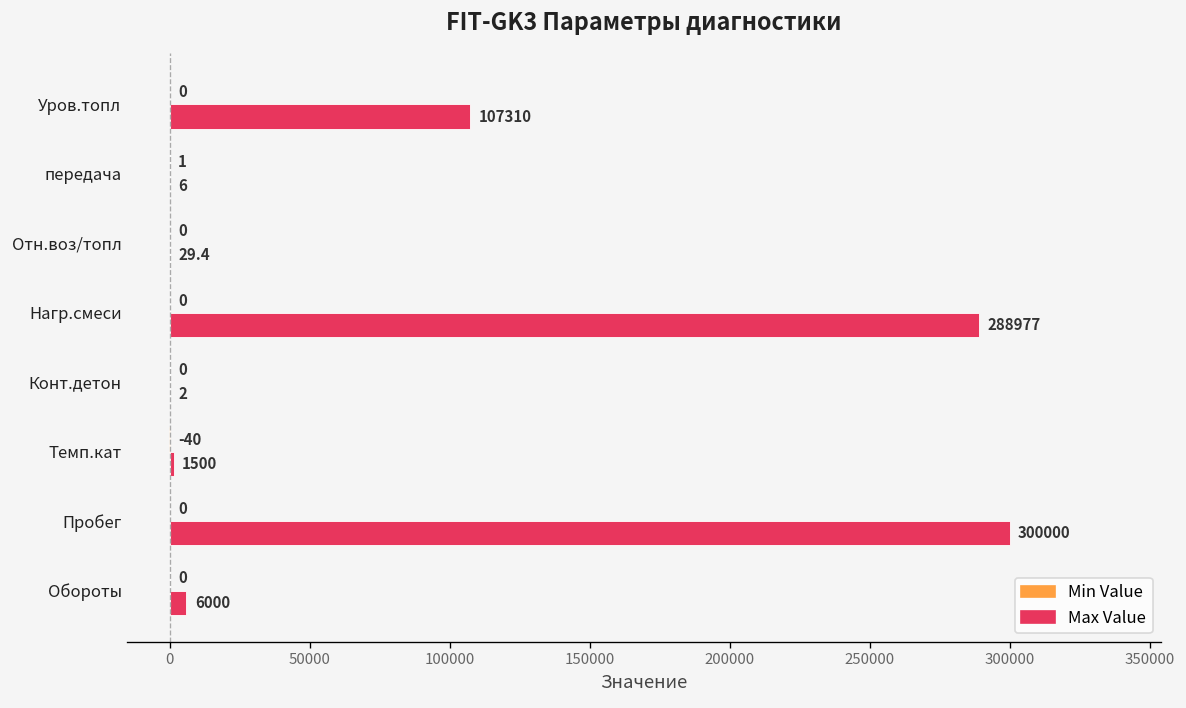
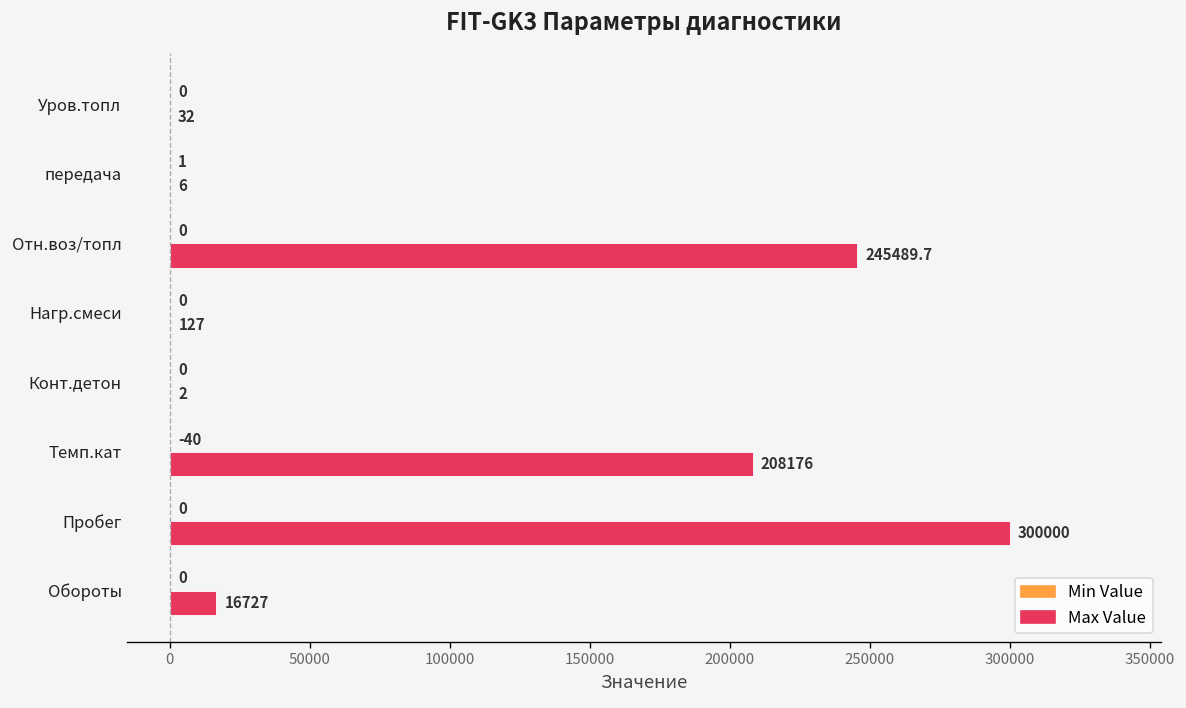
  {
    "Min Value": {
      "Уров.топл": 0,
      "передача": 1,
      "Отн.воз/топл": 0,
      "Нагр.смеси": 0,
      "Конт.детон": 0,
      "Темп.кат": -40,
      "Пробег": 0,
      "Обороты": 0
    },
    "Max Value": {
-     "Уров.топл": 107310,
+     "Уров.топл": 32,
      "передача": 6,
-     "Отн.воз/топл": 29.4,
-     "Нагр.смеси": 288977,
+     "Отн.воз/топл": 245489.7,
+     "Нагр.смеси": 127,
      "Конт.детон": 2,
-     "Темп.кат": 1500,
+     "Темп.кат": 208176,
      "Пробег": 300000,
-     "Обороты": 6000
+     "Обороты": 16727
    }
  }
